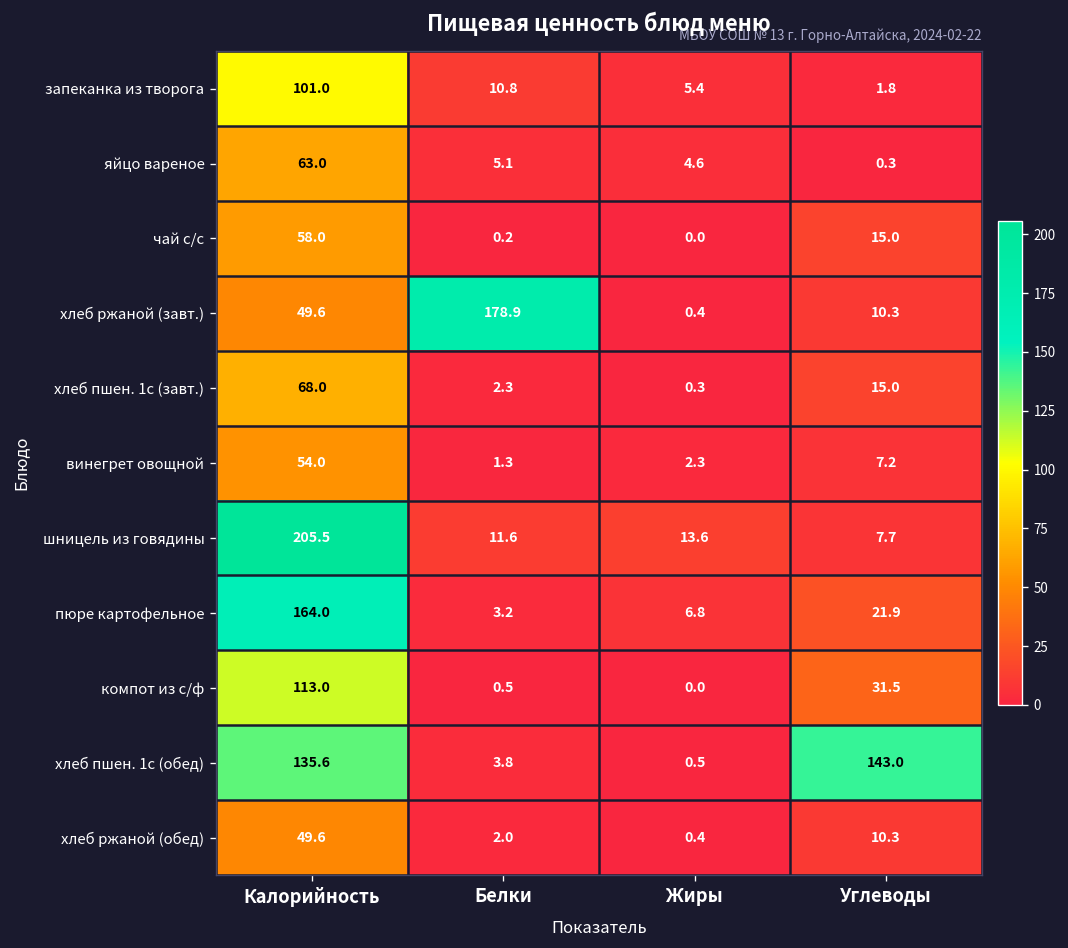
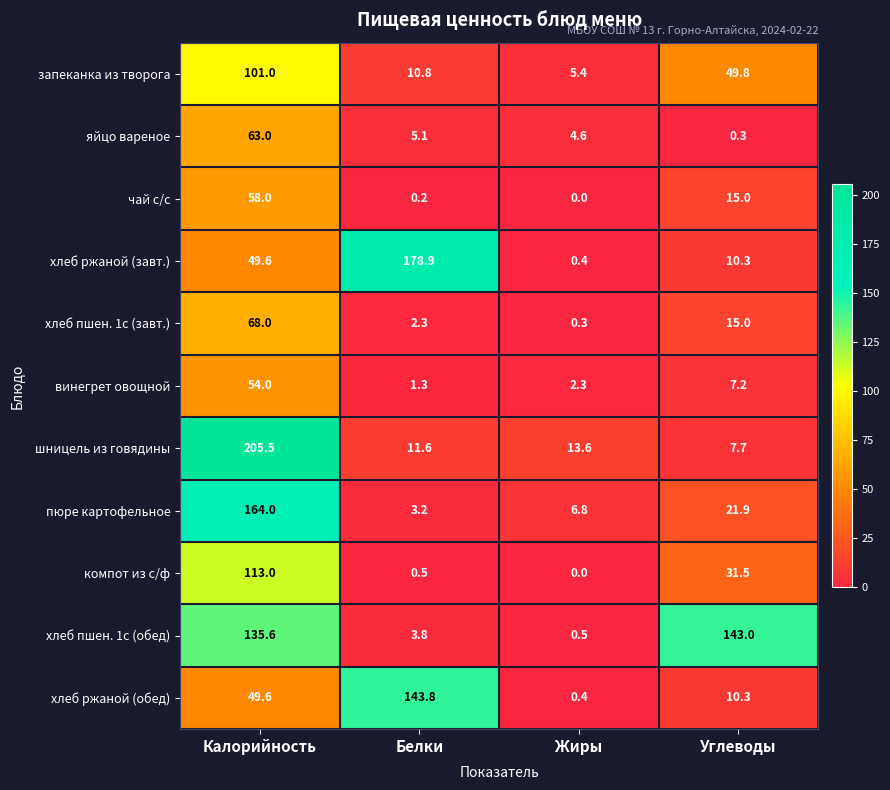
  {
    "запеканка из творога": {
      "Калорийность": 101.0,
      "Белки": 10.8,
      "Жиры": 5.4,
-     "Углеводы": 1.8
+     "Углеводы": 49.8
    },
    "яйцо вареное": {
      "Калорийность": 63.0,
      "Белки": 5.1,
      "Жиры": 4.6,
      "Углеводы": 0.3
    },
    "чай с/с": {
      "Калорийность": 58.0,
      "Белки": 0.2,
      "Жиры": 0.0,
      "Углеводы": 15.0
    },
    "хлеб ржаной (завт.)": {
      "Калорийность": 49.6,
      "Белки": 178.9,
      "Жиры": 0.4,
      "Углеводы": 10.3
    },
    "хлеб пшен. 1с (завт.)": {
      "Калорийность": 68.0,
      "Белки": 2.3,
      "Жиры": 0.3,
      "Углеводы": 15.0
    },
    "винегрет овощной": {
      "Калорийность": 54.0,
      "Белки": 1.3,
      "Жиры": 2.3,
      "Углеводы": 7.2
    },
    "шницель из говядины": {
      "Калорийность": 205.5,
      "Белки": 11.6,
      "Жиры": 13.6,
      "Углеводы": 7.7
    },
    "пюре картофельное": {
      "Калорийность": 164.0,
      "Белки": 3.2,
      "Жиры": 6.8,
      "Углеводы": 21.9
    },
    "компот из с/ф": {
      "Калорийность": 113.0,
      "Белки": 0.5,
      "Жиры": 0.0,
      "Углеводы": 31.5
    },
    "хлеб пшен. 1с (обед)": {
      "Калорийность": 135.6,
      "Белки": 3.8,
      "Жиры": 0.5,
      "Углеводы": 143.0
    },
    "хлеб ржаной (обед)": {
      "Калорийность": 49.6,
-     "Белки": 2.0,
+     "Белки": 143.8,
      "Жиры": 0.4,
      "Углеводы": 10.3
    }
  }
